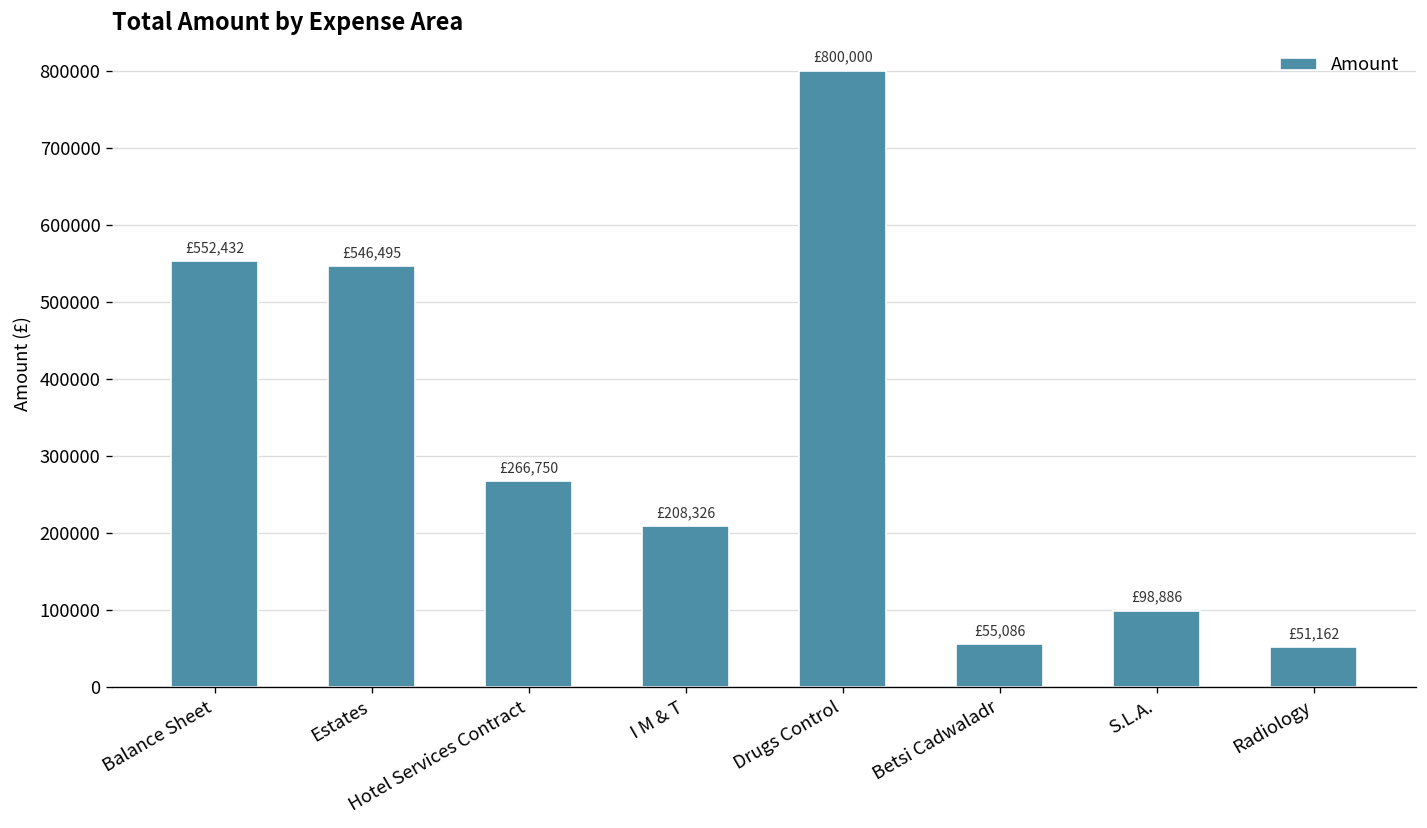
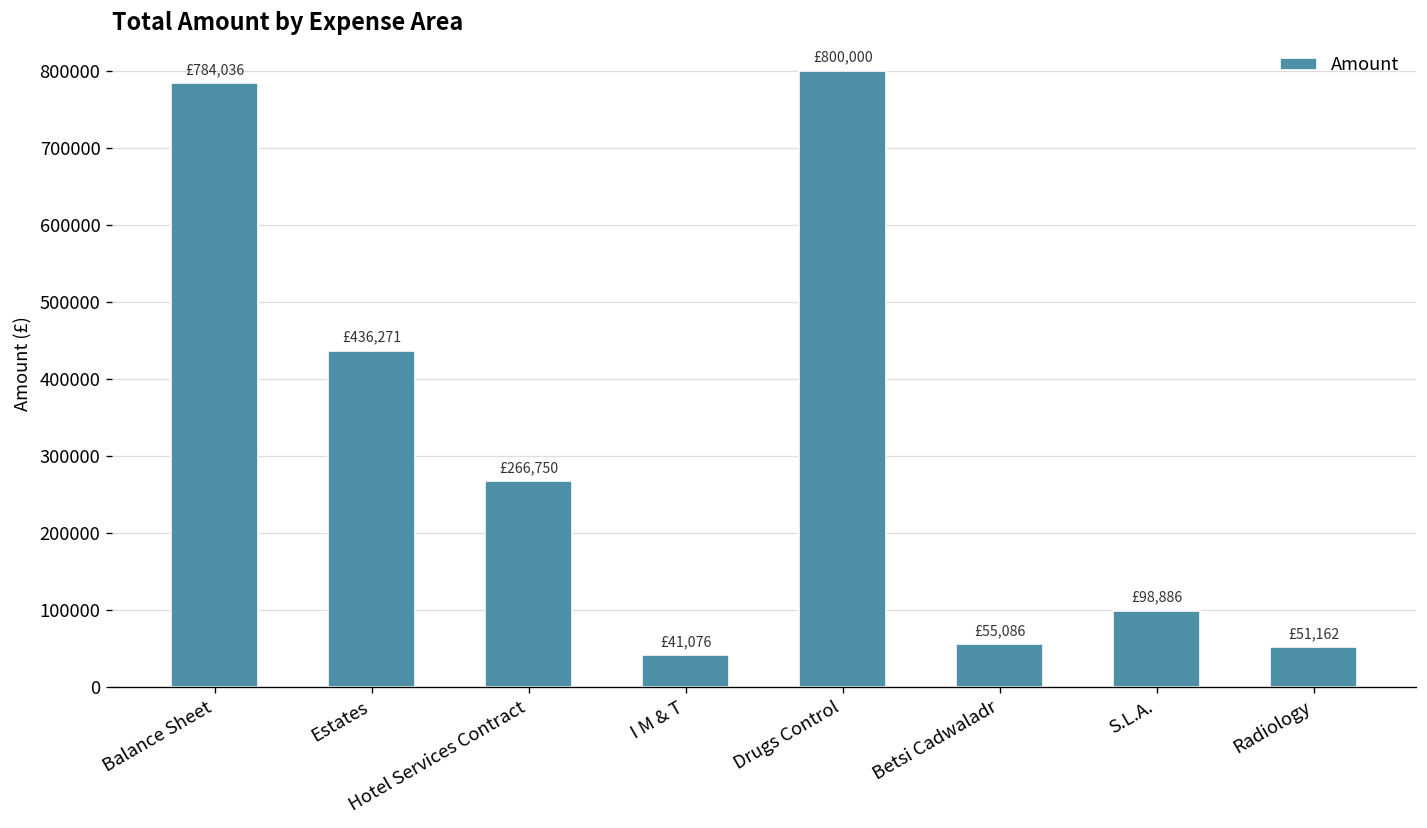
  {
-   "Balance Sheet": "£552,432",
-   "Estates": "£546,495",
+   "Balance Sheet": "£784,036",
+   "Estates": "£436,271",
    "Hotel Services Contract": "£266,750",
-   "I M & T": "£208,326",
+   "I M & T": "£41,076",
    "Drugs Control": "£800,000",
    "Betsi Cadwaladr": "£55,086",
    "S.L.A.": "£98,886",
    "Radiology": "£51,162"
  }
